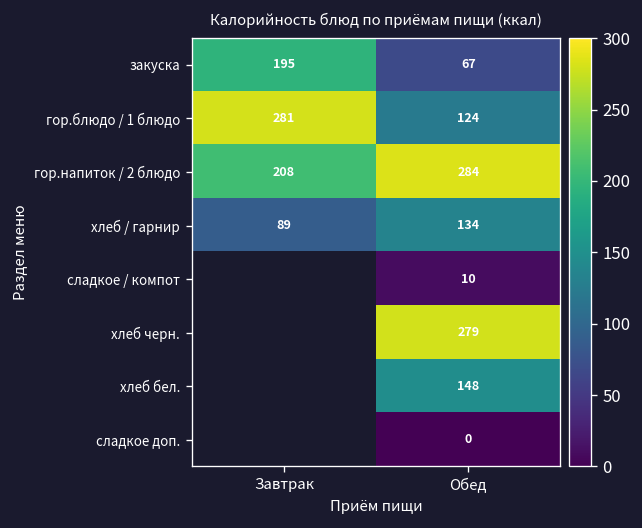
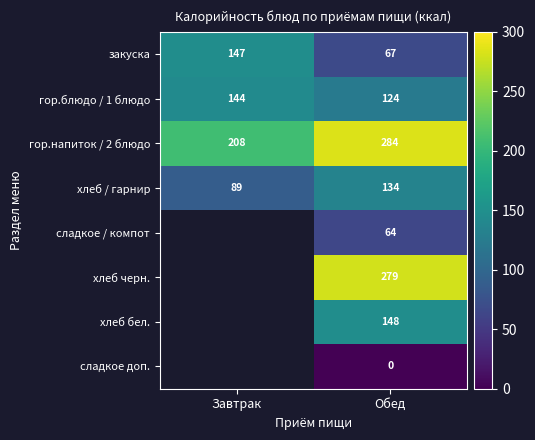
  {
    "закуска": {
-     "Завтрак": 195,
+     "Завтрак": 147,
      "Обед": 67
    },
    "гор.блюдо / 1 блюдо": {
-     "Завтрак": 281,
+     "Завтрак": 144,
      "Обед": 124
    },
    "гор.напиток / 2 блюдо": {
      "Завтрак": 208,
      "Обед": 284
    },
    "хлеб / гарнир": {
      "Завтрак": 89,
      "Обед": 134
    },
    "сладкое / компот": {
-     "Обед": 10
+     "Обед": 64
    },
    "хлеб черн.": {
      "Обед": 279
    },
    "хлеб бел.": {
      "Обед": 148
    },
    "сладкое доп.": {
      "Обед": 0
    }
  }
